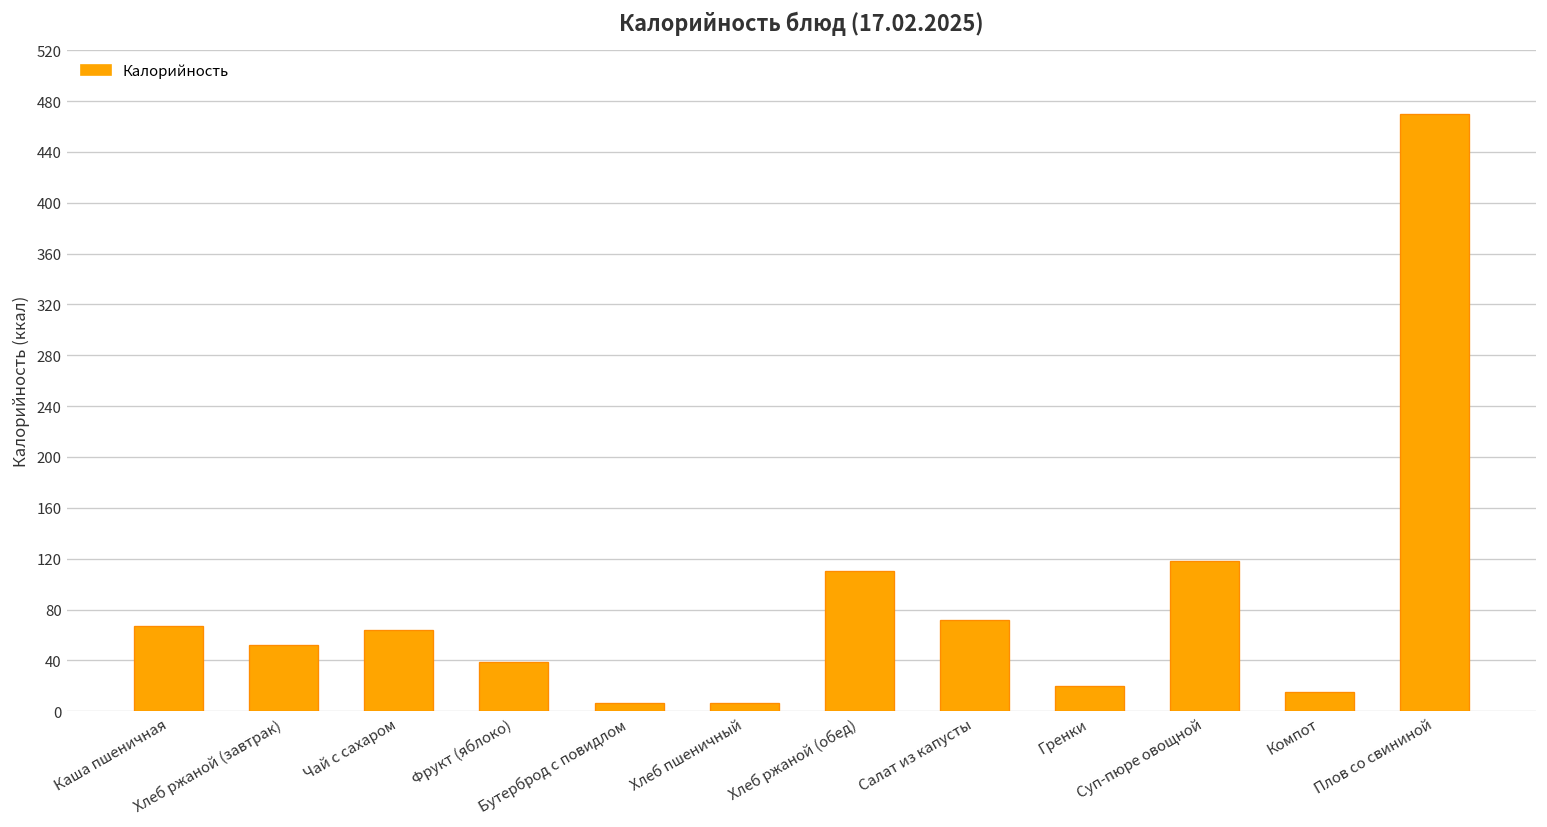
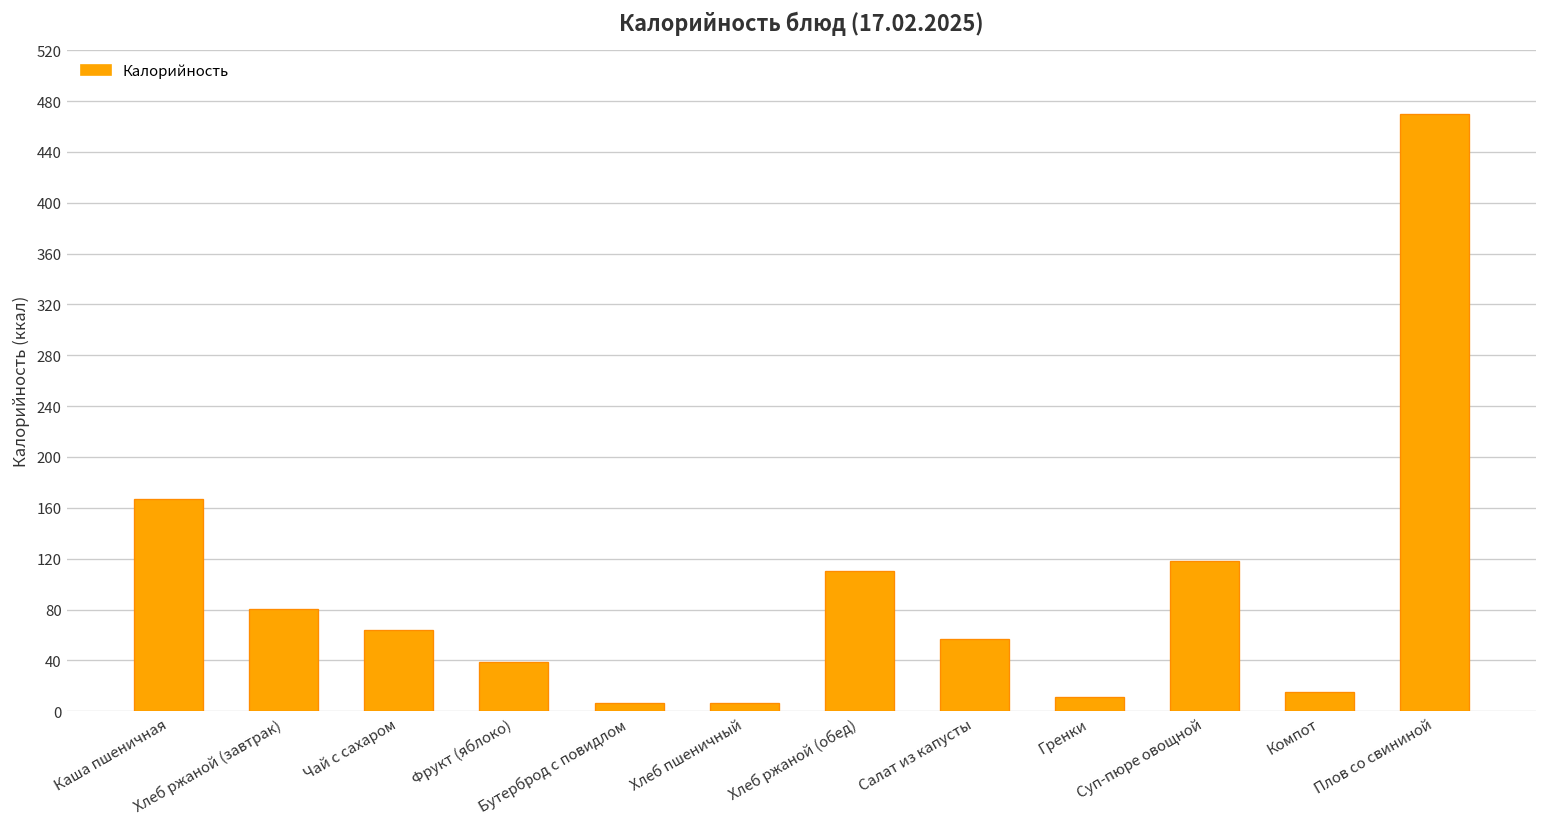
  {
-   "Каша пшеничная": 67,
-   "Хлеб ржаной (завтрак)": 52,
+   "Каша пшеничная": 167,
+   "Хлеб ржаной (завтрак)": 80,
    "Чай с сахаром": 64,
    "Фрукт (яблоко)": 39,
    "Бутерброд с повидлом": 6,
    "Хлеб пшеничный": 7,
    "Хлеб ржаной (обед)": 110,
-   "Салат из капусты": 72,
-   "Гренки": 20,
+   "Салат из капусты": 57,
+   "Гренки": 11,
    "Суп-пюре овощной": 118,
    "Компот": 15,
    "Плов со свининой": 470
  }
